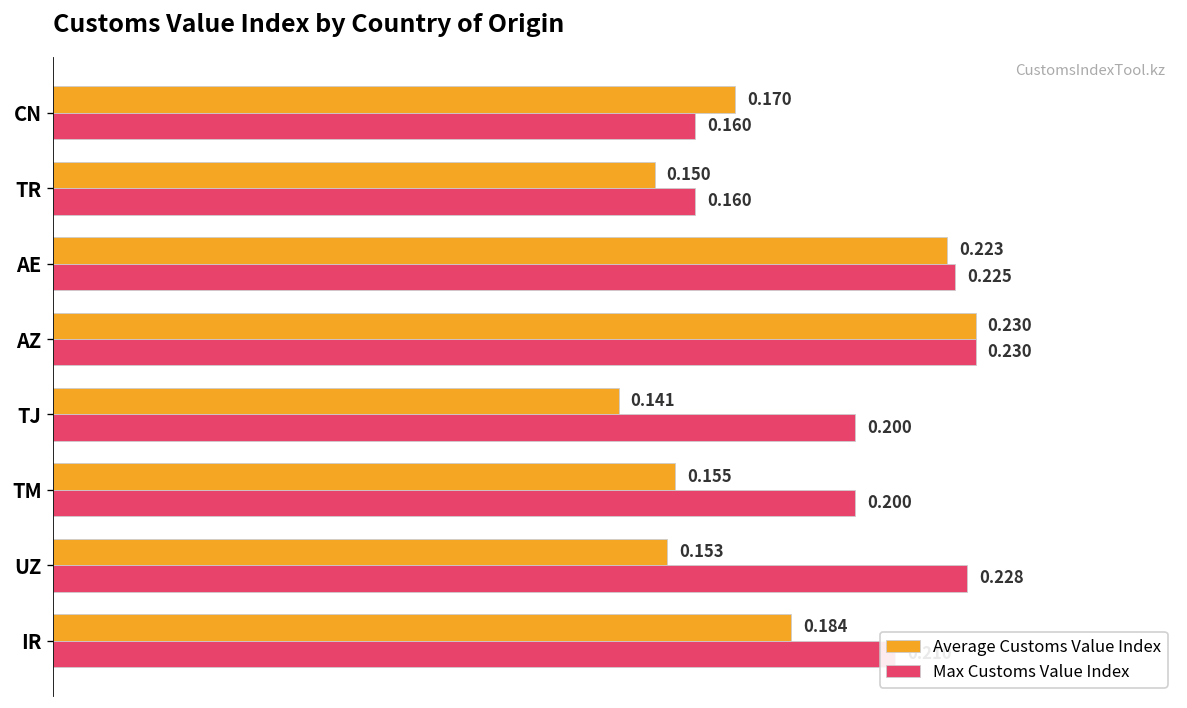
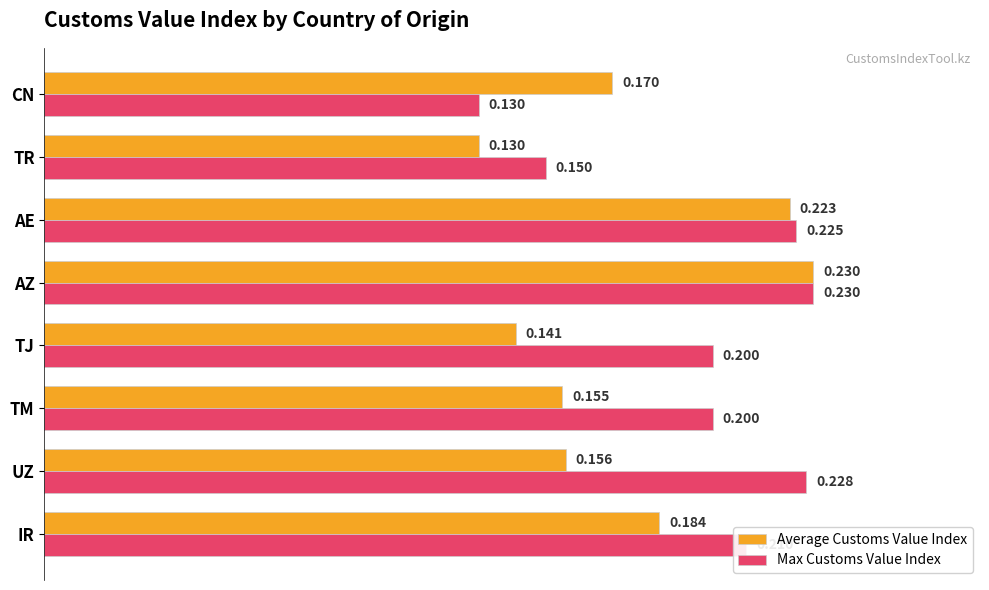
  {
    "Average Customs Value Index": {
      "CN": 0.170,
-     "TR": 0.150,
+     "TR": 0.130,
      "AE": 0.223,
      "AZ": 0.230,
      "TJ": 0.141,
      "TM": 0.155,
-     "UZ": 0.153,
+     "UZ": 0.156,
      "IR": 0.184
    },
    "Max Customs Value Index": {
-     "CN": 0.160,
-     "TR": 0.160,
+     "CN": 0.130,
+     "TR": 0.150,
      "AE": 0.225,
      "AZ": 0.230,
      "TJ": 0.200,
      "TM": 0.200,
      "UZ": 0.228
    }
  }
